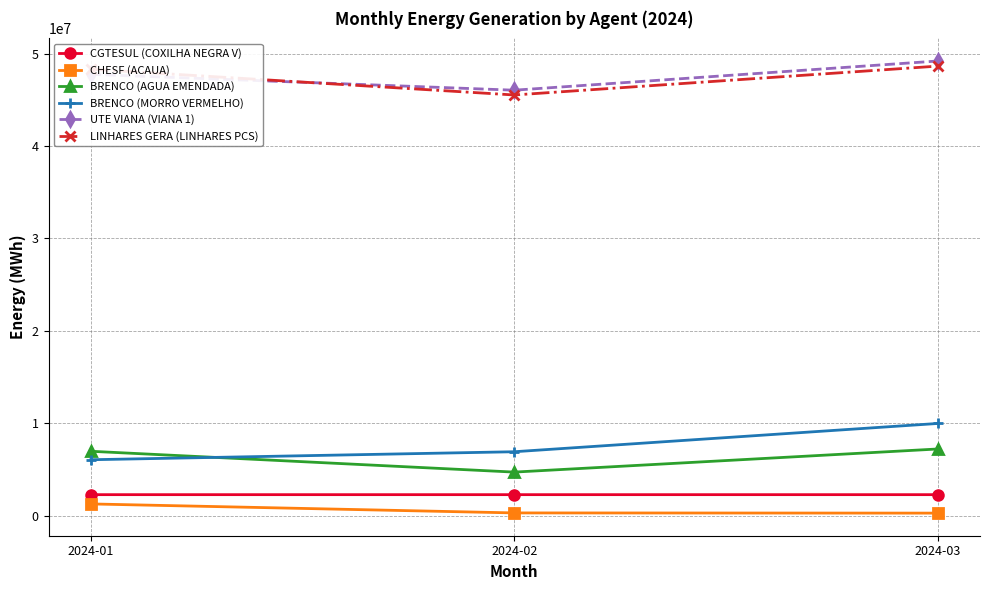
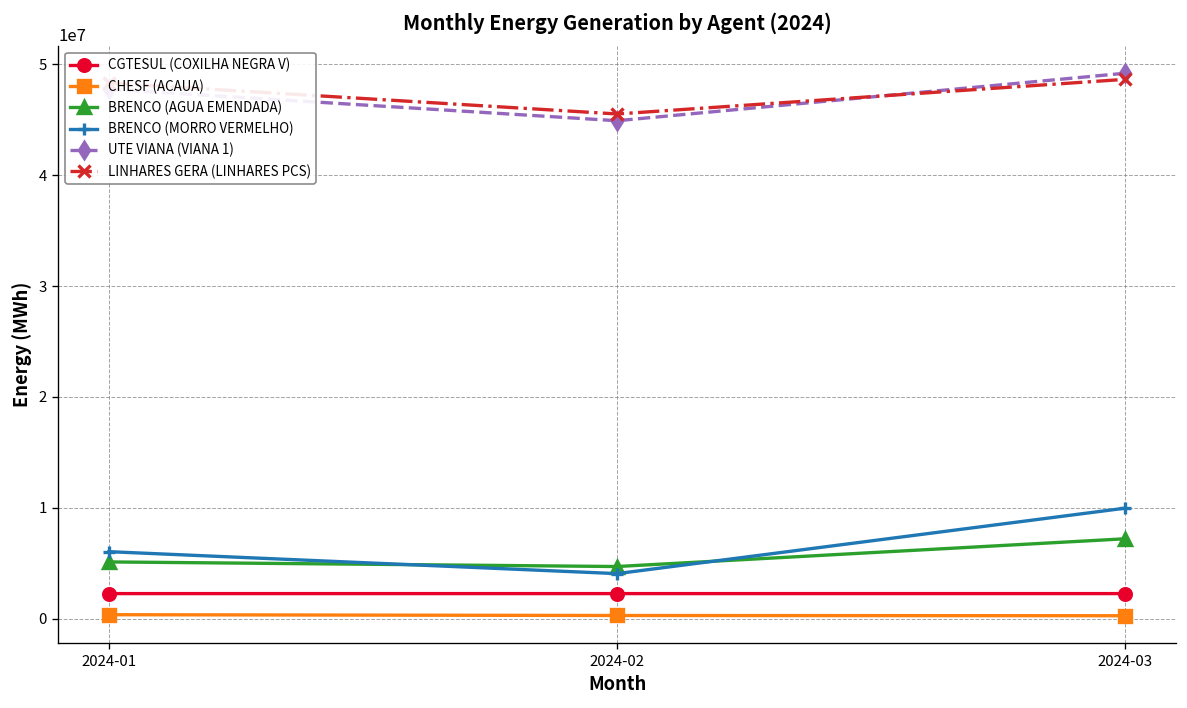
  {
    "CHESF (ACAUA)": {
-     "2024-01": 1000000,
+     "2024-01": 0,
      "2024-02": 0,
      "2024-03": 0
    },
    "BRENCO (AGUA EMENDADA)": {
-     "2024-01": 7000000,
+     "2024-01": 5000000,
      "2024-02": 5000000,
      "2024-03": 7000000
    },
    "BRENCO (MORRO VERMELHO)": {
      "2024-01": 6000000,
-     "2024-02": 7000000,
+     "2024-02": 4000000,
      "2024-03": 10000000
    },
    "UTE VIANA (VIANA 1)": {
-     "2024-02": 46000000,
+     "2024-02": 45000000,
      "2024-03": 49000000
    }
  }
